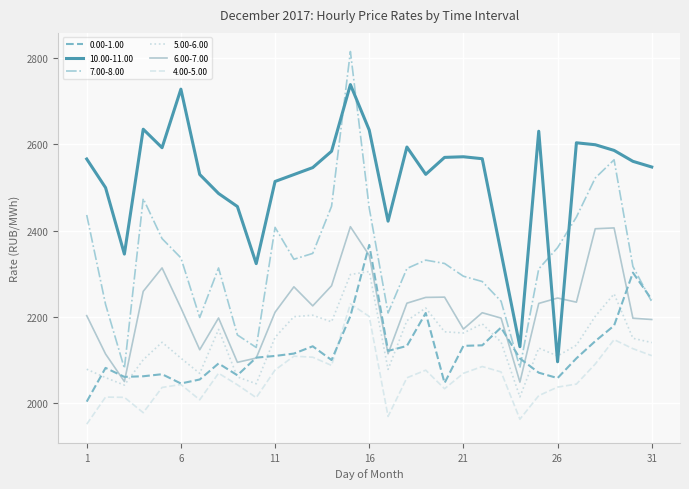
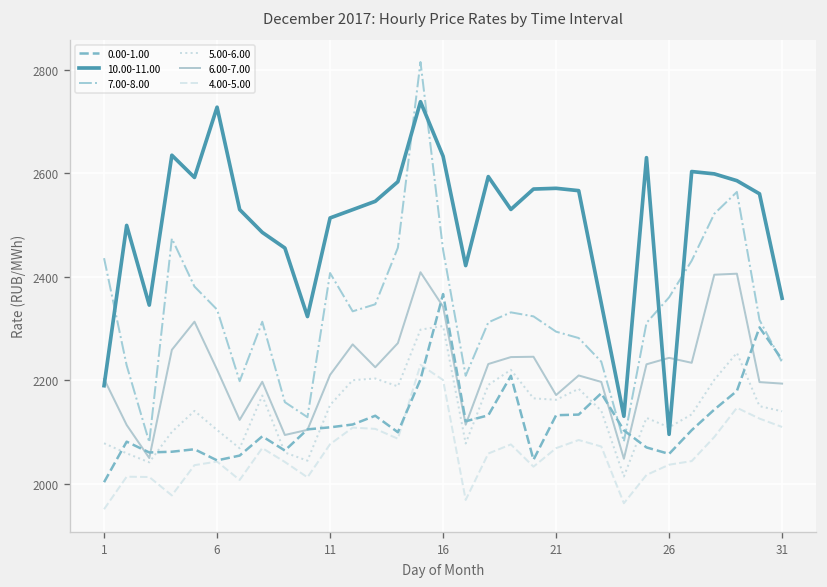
  {
    "10.00-11.00": {
-     "1": 2570,
+     "1": 2190,
      "6": 2730,
      "11": 2510,
      "16": 2630,
      "21": 2570,
      "26": 2100,
-     "31": 2550
+     "31": 2360
    }
  }
